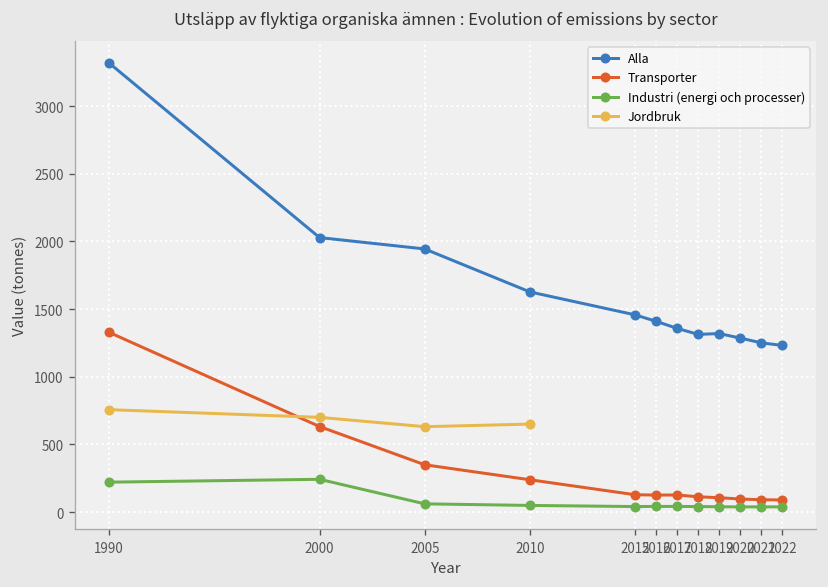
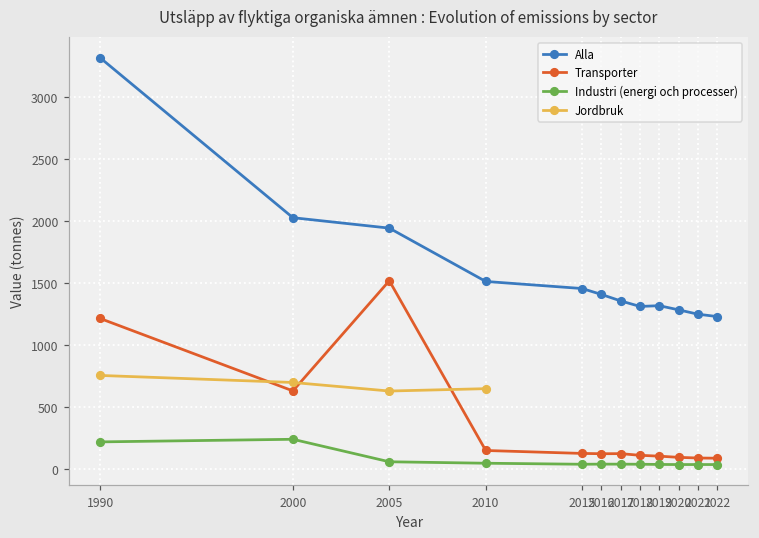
  {
    "Alla": {
      "1990": 3320,
      "2000": 2030,
      "2005": 1940,
-     "2010": 1630
+     "2010": 1510
    },
    "Transporter": {
-     "1990": 1330,
+     "1990": 1220,
      "2000": 630,
-     "2005": 350,
-     "2010": 240
+     "2005": 1520,
+     "2010": 150
    },
    "Industri (energi och processer)": {
      "1990": 220,
      "2000": 240,
      "2005": 60,
      "2010": 50
    },
    "Jordbruk": {
      "1990": 760,
      "2000": 700,
      "2005": 630,
      "2010": 650
    }
  }
